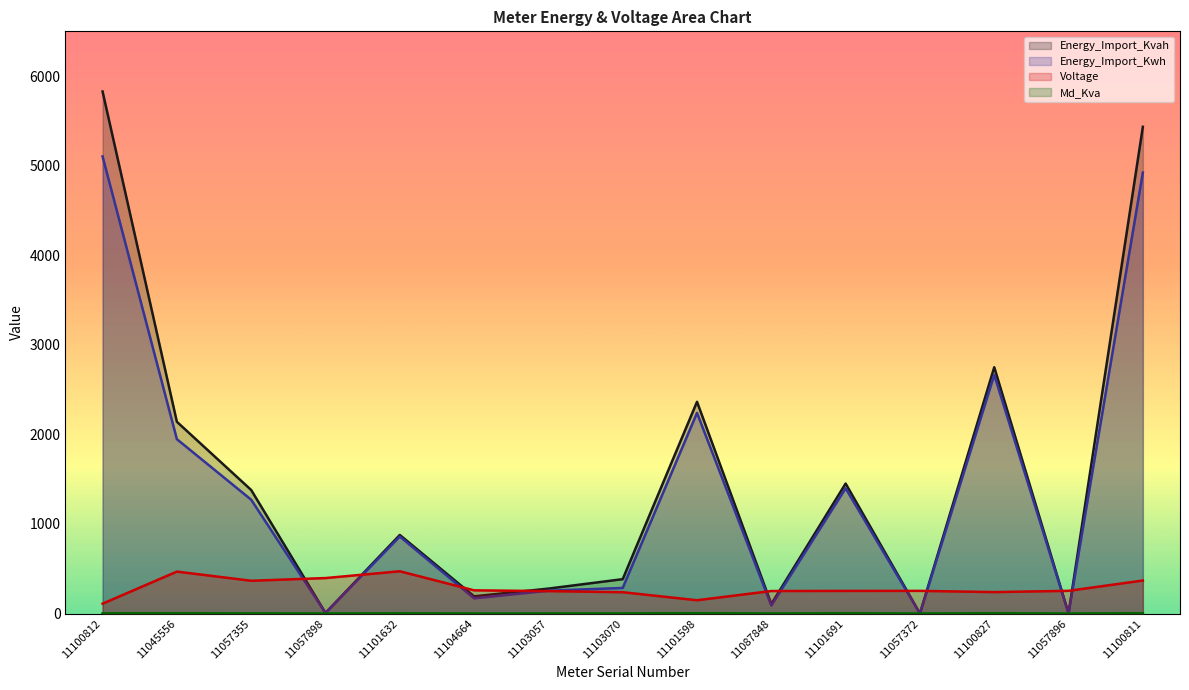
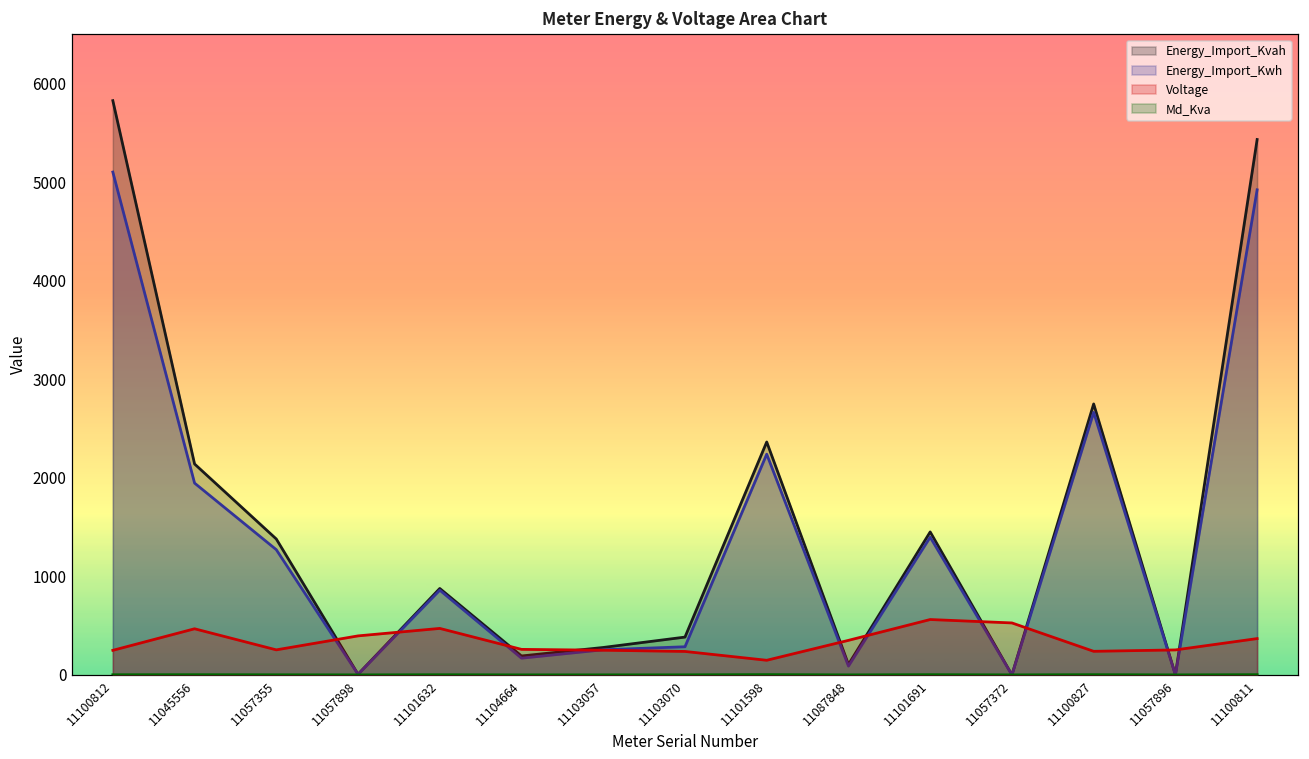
  {
    "Voltage": {
-     "11100812": 100,
+     "11100812": 200,
      "11045556": 500,
-     "11057355": 400,
+     "11057355": 300,
      "11057898": 400,
      "11101632": 500,
      "11104664": 300,
      "11103070": 200,
      "11101598": 100,
-     "11087848": 300,
-     "11101691": 300,
-     "11057372": 300,
+     "11087848": 400,
+     "11101691": 600,
+     "11057372": 500,
      "11100827": 200,
      "11057896": 300,
      "11100811": 400
    }
  }
